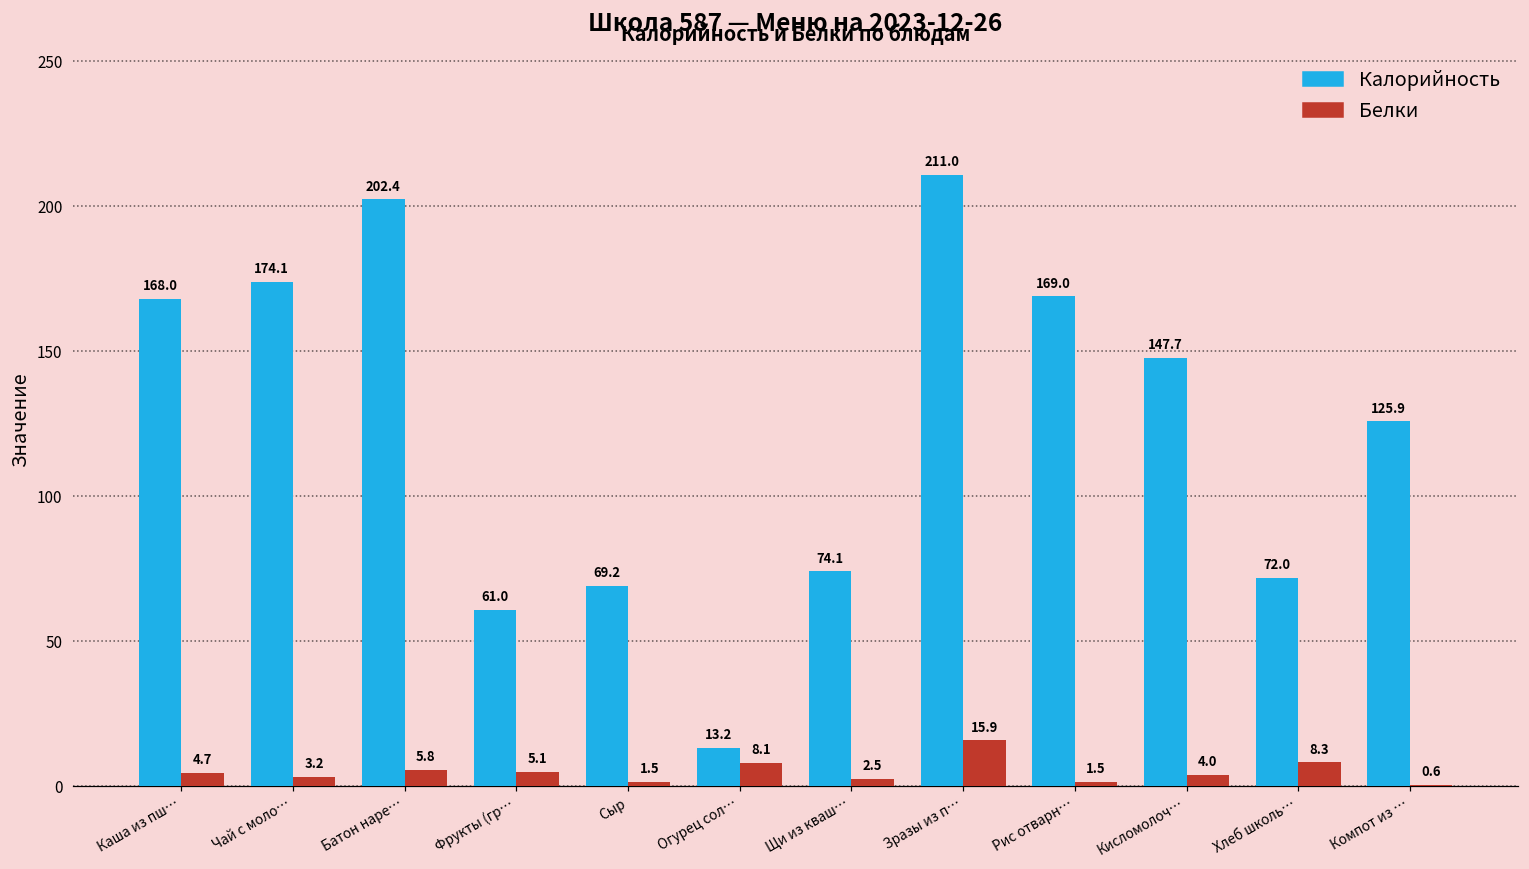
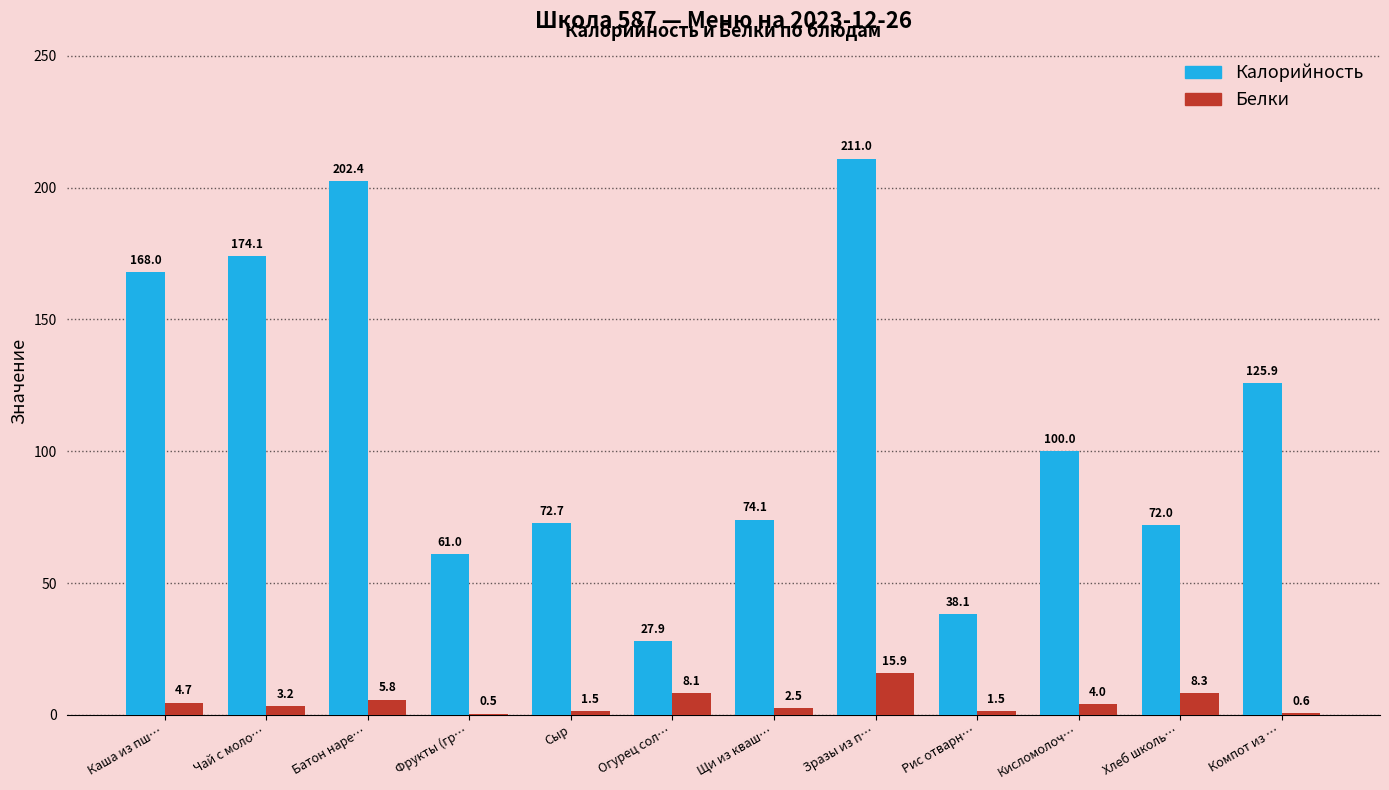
  {
    "Калорийность": {
      "Каша из пш…": 168.0,
      "Чай с моло…": 174.1,
      "Батон наре…": 202.4,
      "Фрукты (гр…": 61.0,
-     "Сыр": 69.2,
-     "Огурец сол…": 13.2,
+     "Сыр": 72.7,
+     "Огурец сол…": 27.9,
      "Щи из кваш…": 74.1,
      "Зразы из п…": 211.0,
-     "Рис отварн…": 169.0,
-     "Кисломолоч…": 147.7,
+     "Рис отварн…": 38.1,
+     "Кисломолоч…": 100.0,
      "Хлеб школь…": 72.0,
      "Компот из …": 125.9
    },
    "Белки": {
      "Каша из пш…": 4.7,
      "Чай с моло…": 3.2,
      "Батон наре…": 5.8,
-     "Фрукты (гр…": 5.1,
+     "Фрукты (гр…": 0.5,
      "Сыр": 1.5,
      "Огурец сол…": 8.1,
      "Щи из кваш…": 2.5,
      "Зразы из п…": 15.9,
      "Рис отварн…": 1.5,
      "Кисломолоч…": 4.0,
      "Хлеб школь…": 8.3,
      "Компот из …": 0.6
    }
  }
